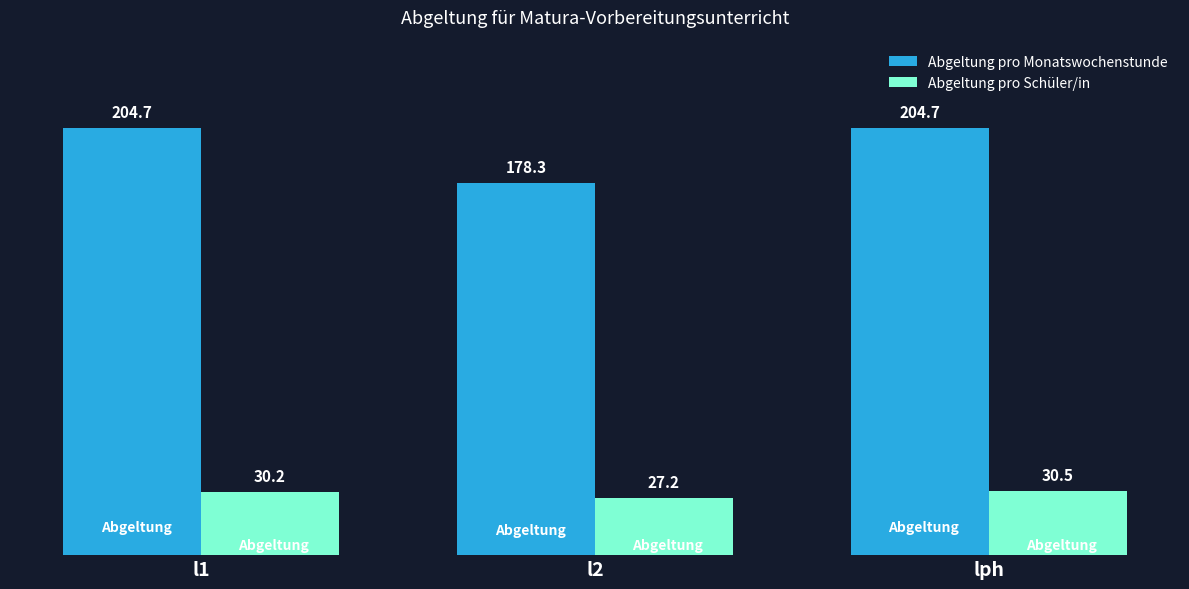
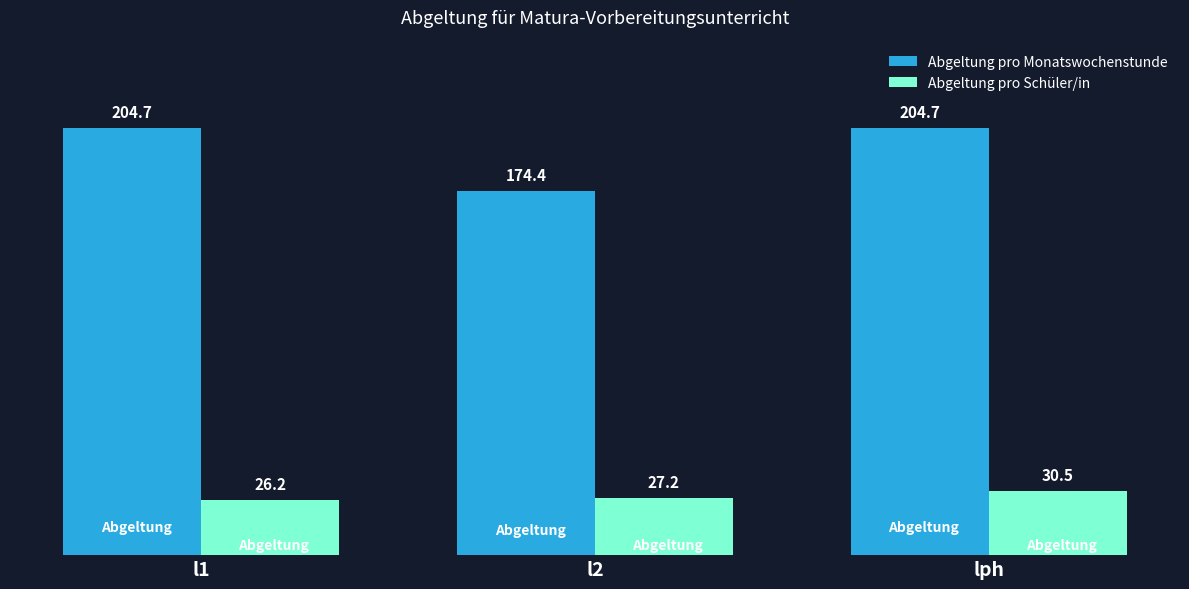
  {
    "Abgeltung pro Monatswochenstunde": {
      "l1": 204.7,
-     "l2": 178.3,
+     "l2": 174.4,
      "lph": 204.7
    },
    "Abgeltung pro Schüler/in": {
-     "l1": 30.2,
+     "l1": 26.2,
      "l2": 27.2,
      "lph": 30.5
    }
  }
